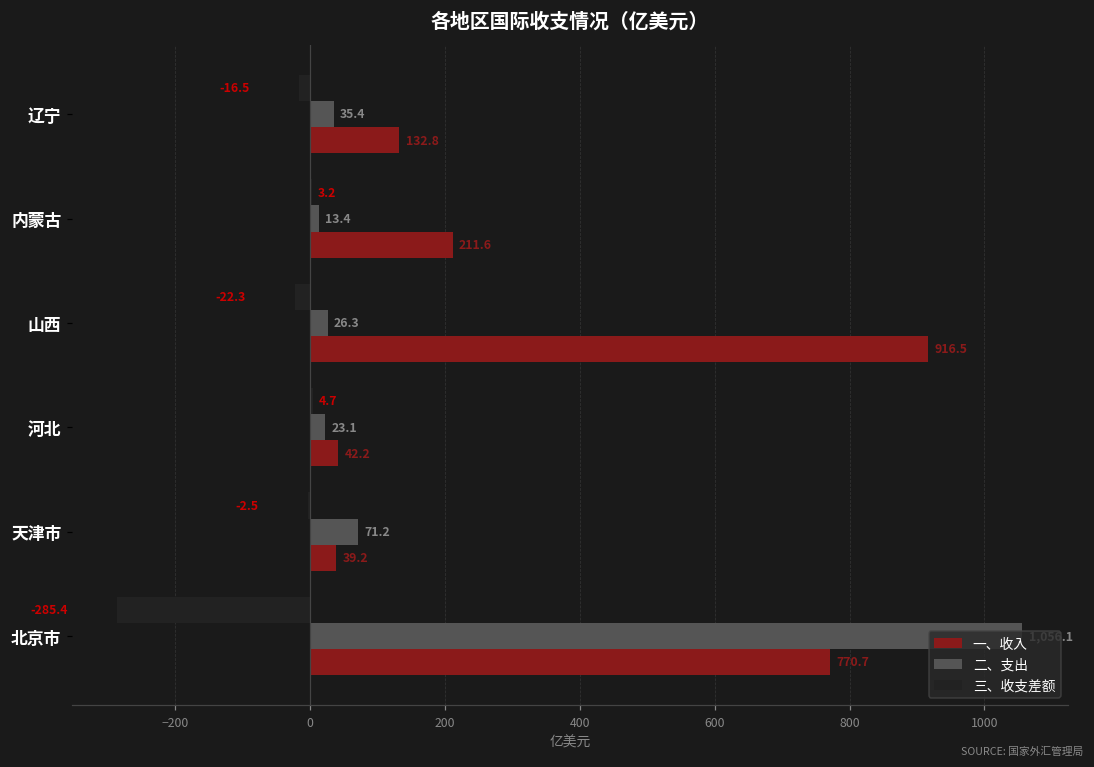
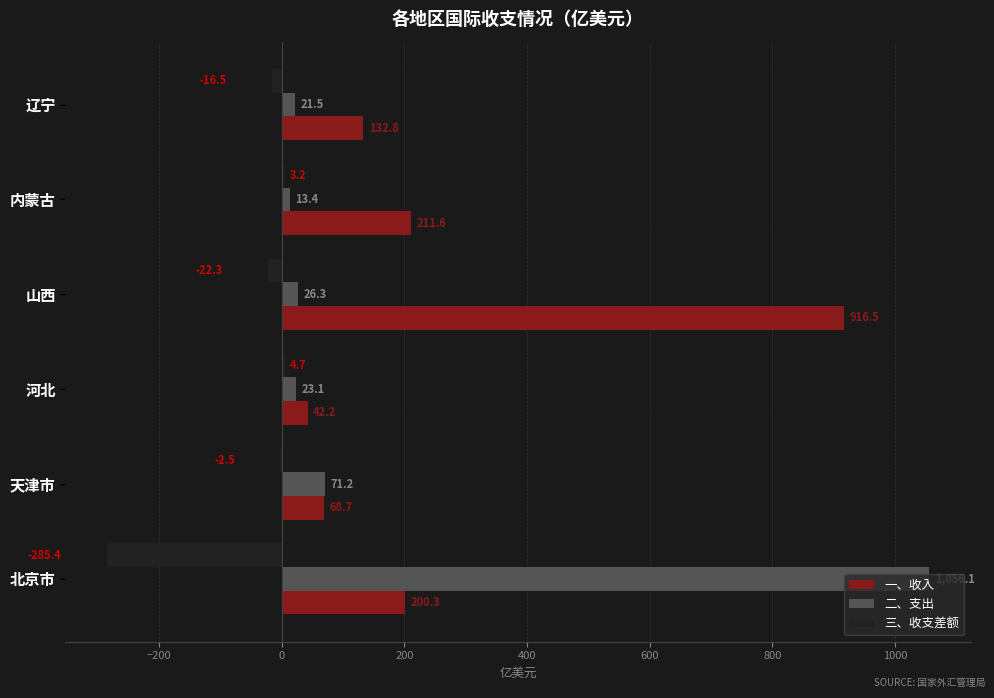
  {
    "一、收入": {
      "辽宁": 132.8,
      "内蒙古": 211.6,
      "山西": 916.5,
      "河北": 42.2,
-     "天津市": 39.2,
-     "北京市": 770.7
+     "天津市": 68.7,
+     "北京市": 200.3
    },
    "二、支出": {
-     "辽宁": 35.4,
+     "辽宁": 21.5,
      "内蒙古": 13.4,
      "山西": 26.3,
      "河北": 23.1,
      "天津市": 71.2
    },
    "三、收支差额": {
      "内蒙古": 3.2,
      "河北": 4.7
    }
  }
